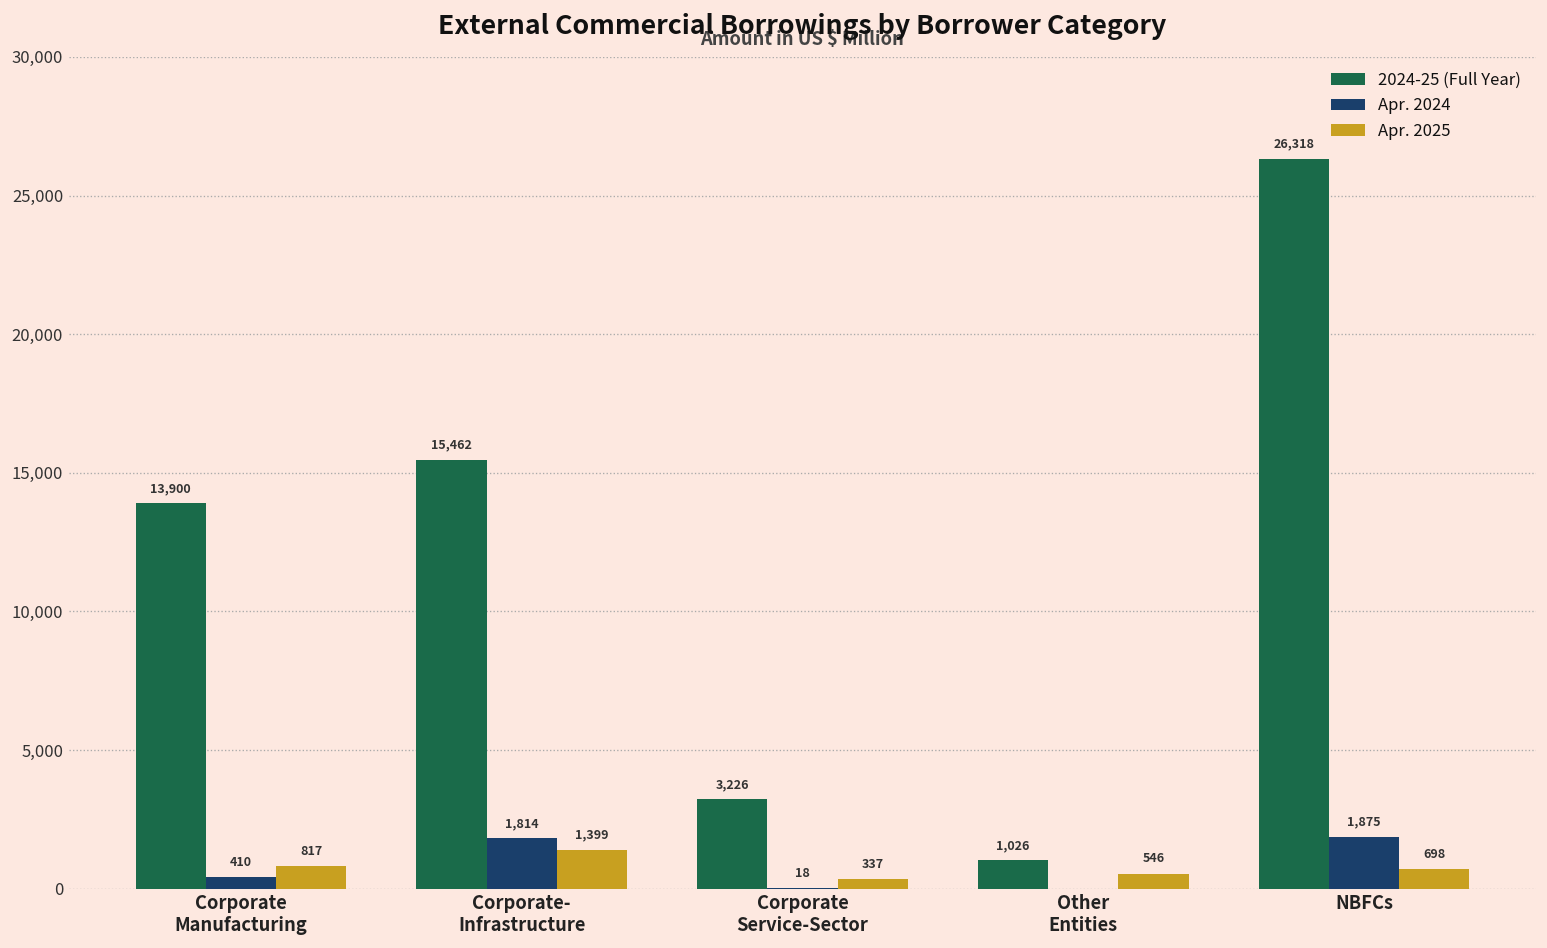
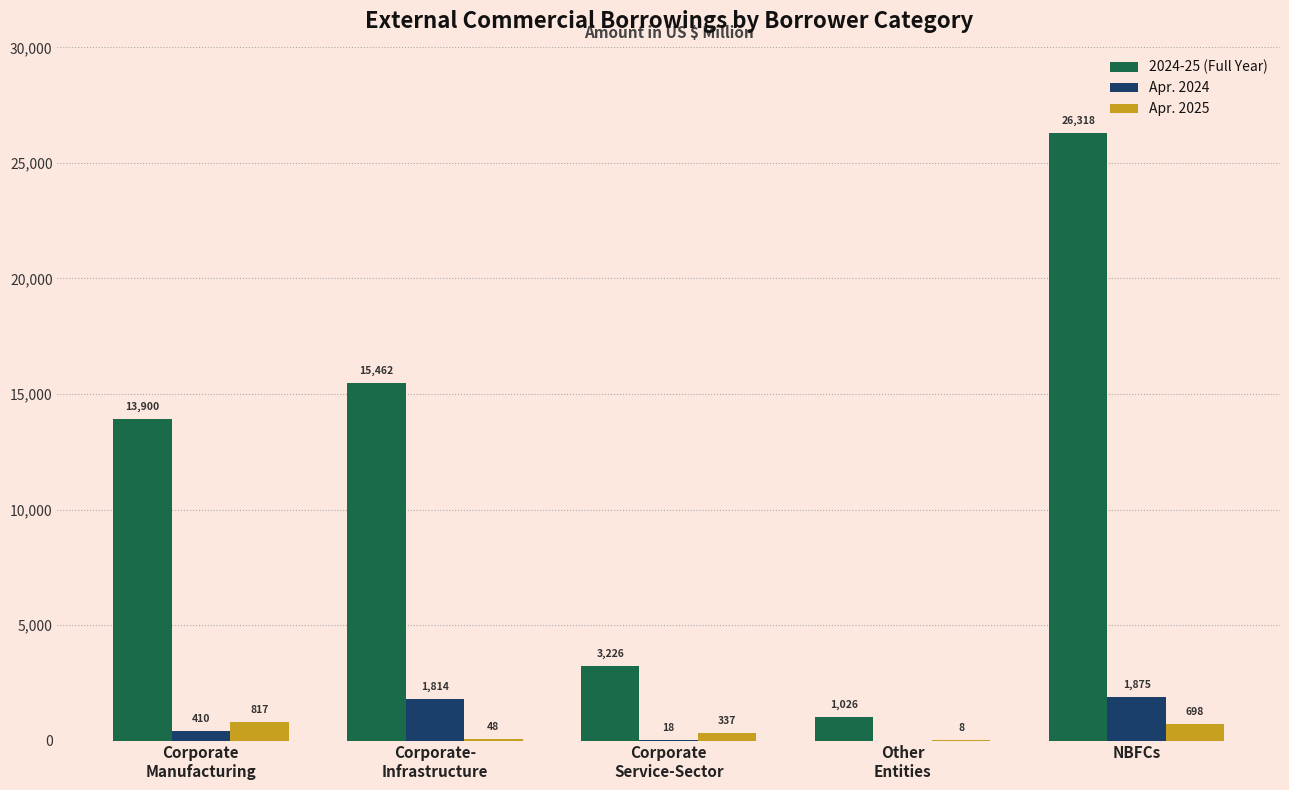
  {
    "Apr. 2025": {
      "Corporate Manufacturing": "817",
-     "Corporate- Infrastructure": "1,399",
+     "Corporate- Infrastructure": "48",
      "Corporate Service-Sector": "337",
-     "Other Entities": "546",
+     "Other Entities": "8",
      "NBFCs": "698"
    }
  }
